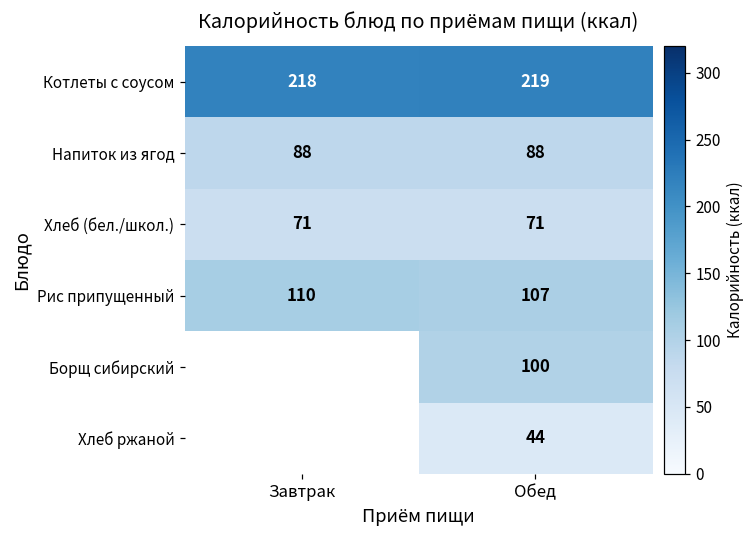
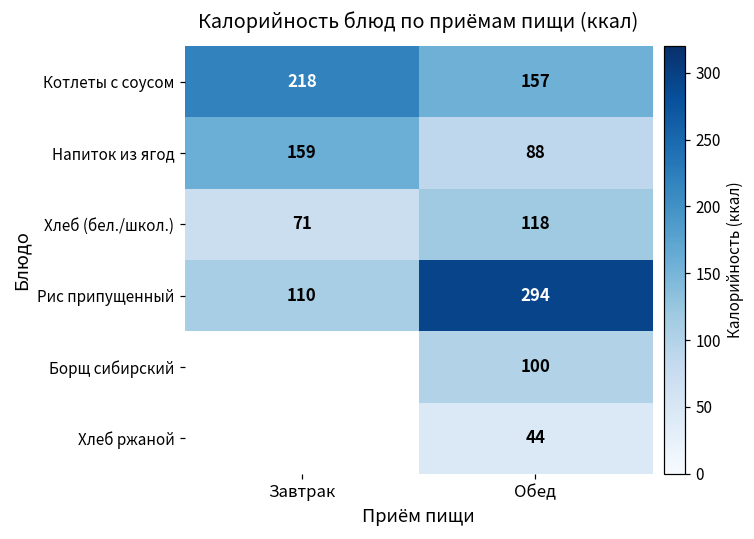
  {
    "Котлеты с соусом": {
      "Завтрак": 218,
-     "Обед": 219
+     "Обед": 157
    },
    "Напиток из ягод": {
-     "Завтрак": 88,
+     "Завтрак": 159,
      "Обед": 88
    },
    "Хлеб (бел./школ.)": {
      "Завтрак": 71,
-     "Обед": 71
+     "Обед": 118
    },
    "Рис припущенный": {
      "Завтрак": 110,
-     "Обед": 107
+     "Обед": 294
    },
    "Борщ сибирский": {
      "Обед": 100
    },
    "Хлеб ржаной": {
      "Обед": 44
    }
  }
